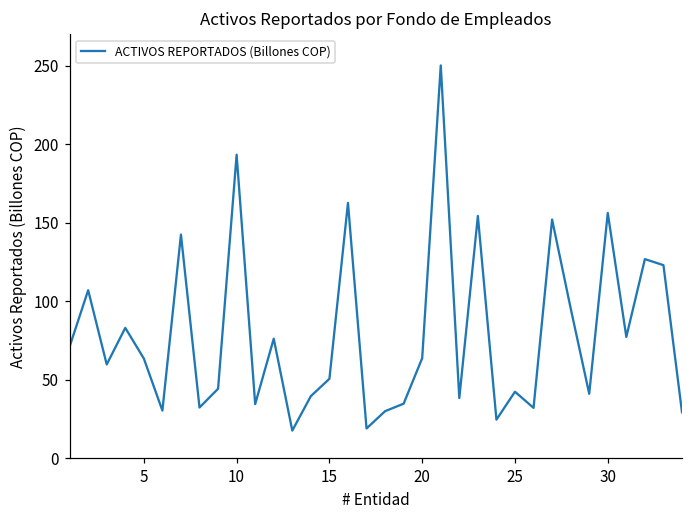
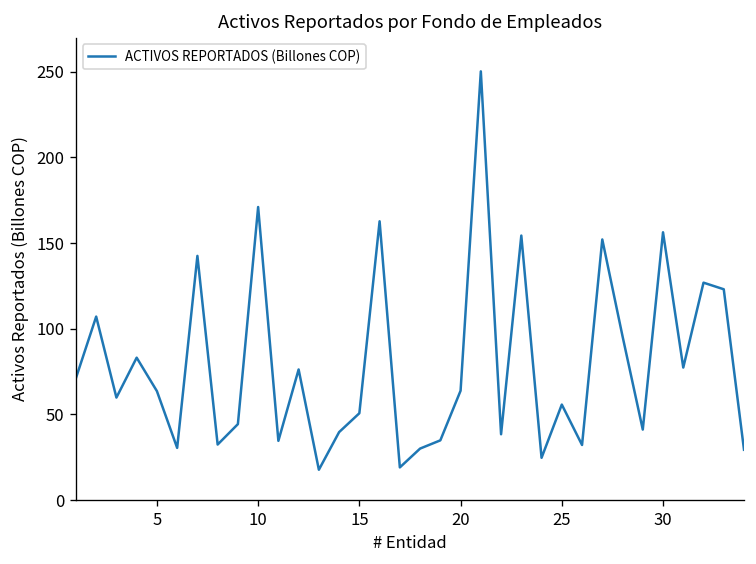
  {
    "5": 64,
-   "10": 193,
+   "10": 171,
    "15": 51,
    "20": 64,
-   "25": 42,
+   "25": 56,
    "30": 156
  }
